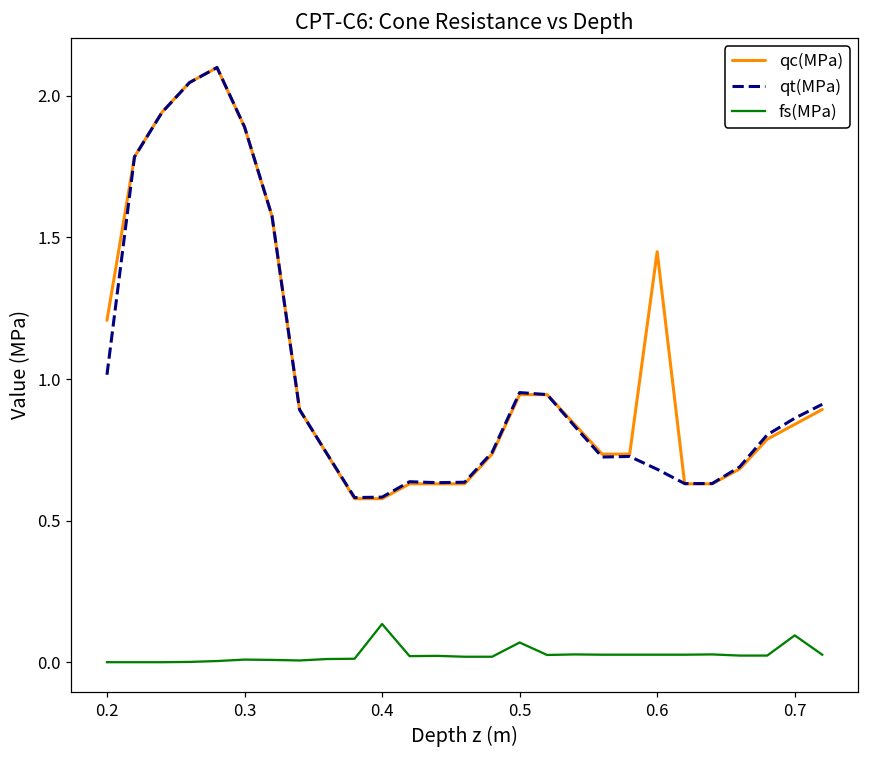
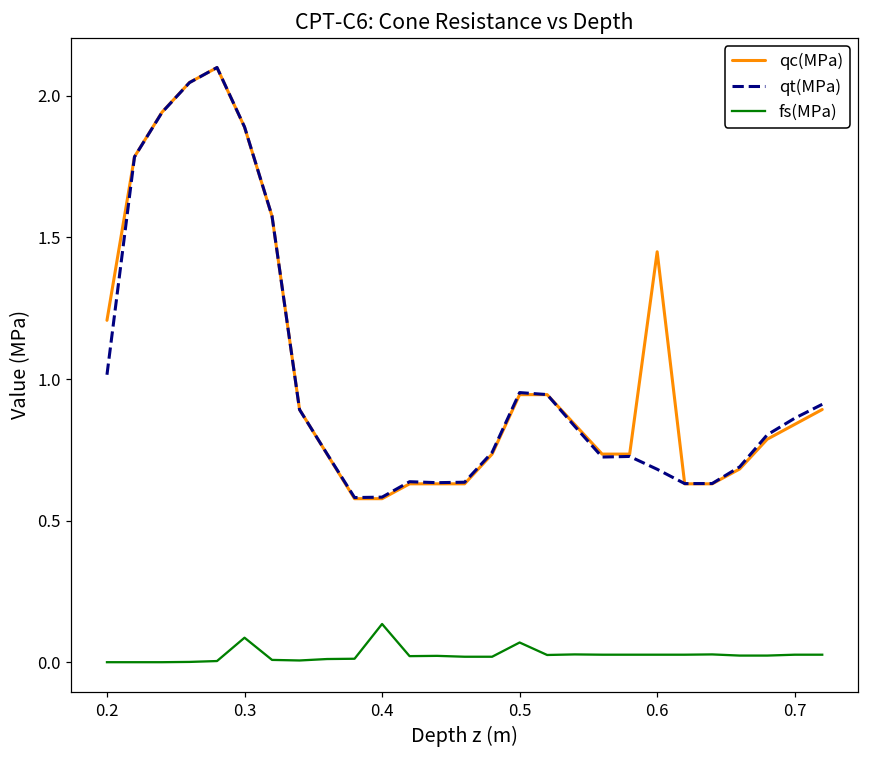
  {
    "qc(MPa)": {
      "0.2": 1.21,
      "0.6": 1.45,
      "0.7": 0.84
    },
    "qt(MPa)": {
      "0.2": 1.02,
      "0.6": 0.68,
      "0.7": 0.86
    },
    "fs(MPa)": {
      "0.2": 0.00,
-     "0.3": 0.01,
+     "0.3": 0.09,
      "0.4": 0.14,
      "0.5": 0.07,
      "0.6": 0.03,
-     "0.7": 0.09
+     "0.7": 0.03
    }
  }
